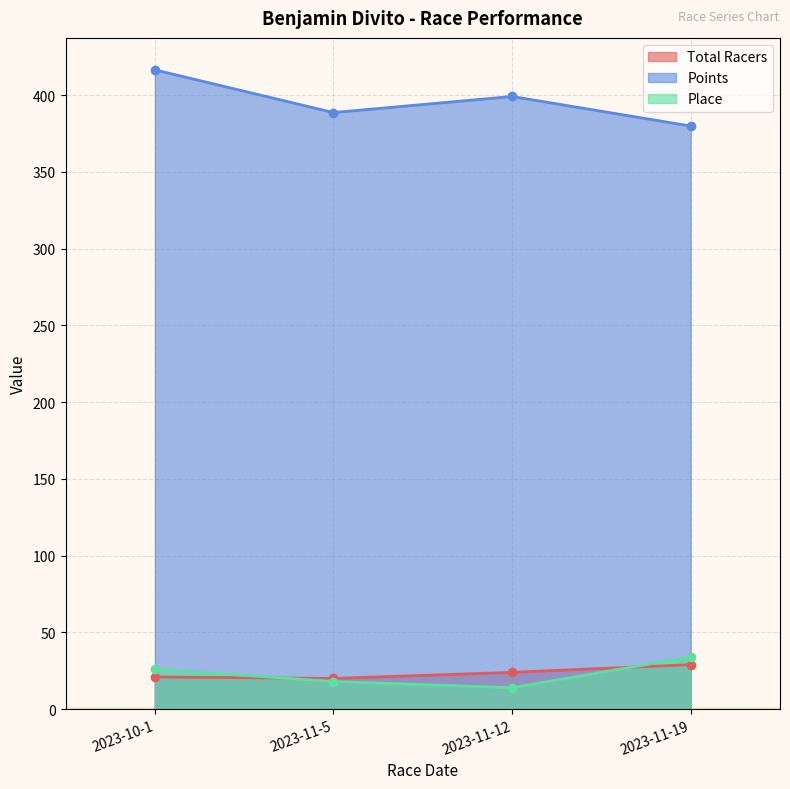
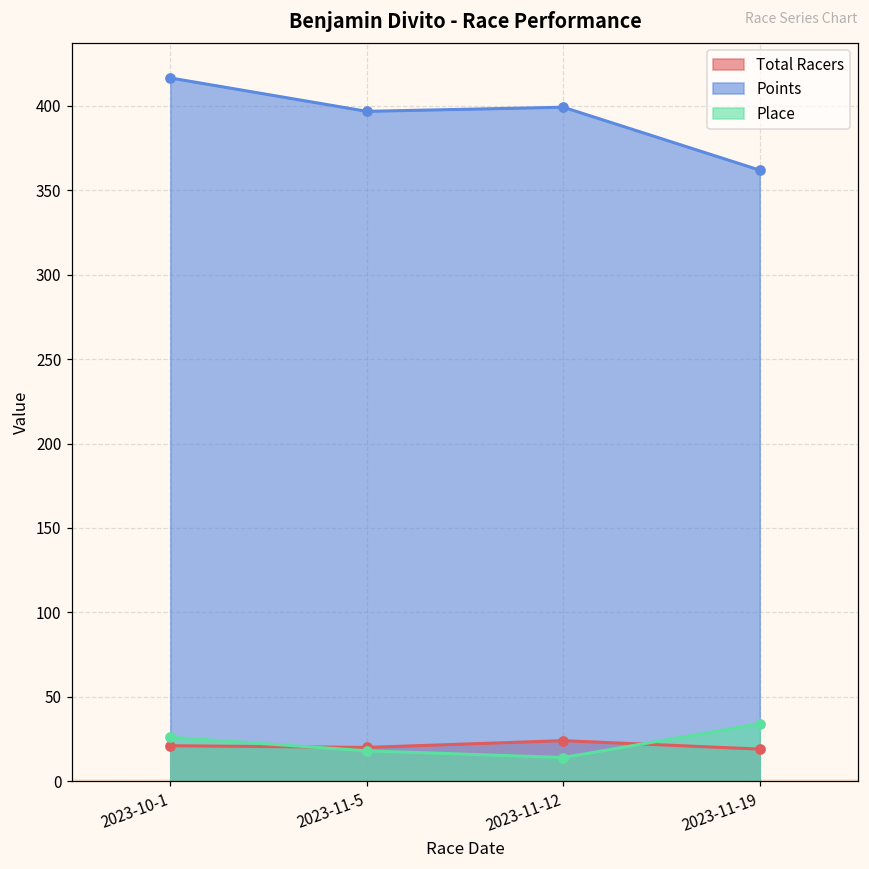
  {
    "Total Racers": {
      "2023-10-1": 21,
      "2023-11-5": 20,
      "2023-11-12": 24,
-     "2023-11-19": 29
+     "2023-11-19": 19
    },
    "Points": {
      "2023-10-1": 417,
-     "2023-11-5": 389,
+     "2023-11-5": 397,
      "2023-11-12": 399,
-     "2023-11-19": 380
+     "2023-11-19": 362
    },
    "Place": {
      "2023-10-1": 26,
      "2023-11-5": 18,
      "2023-11-12": 14,
      "2023-11-19": 34
    }
  }
